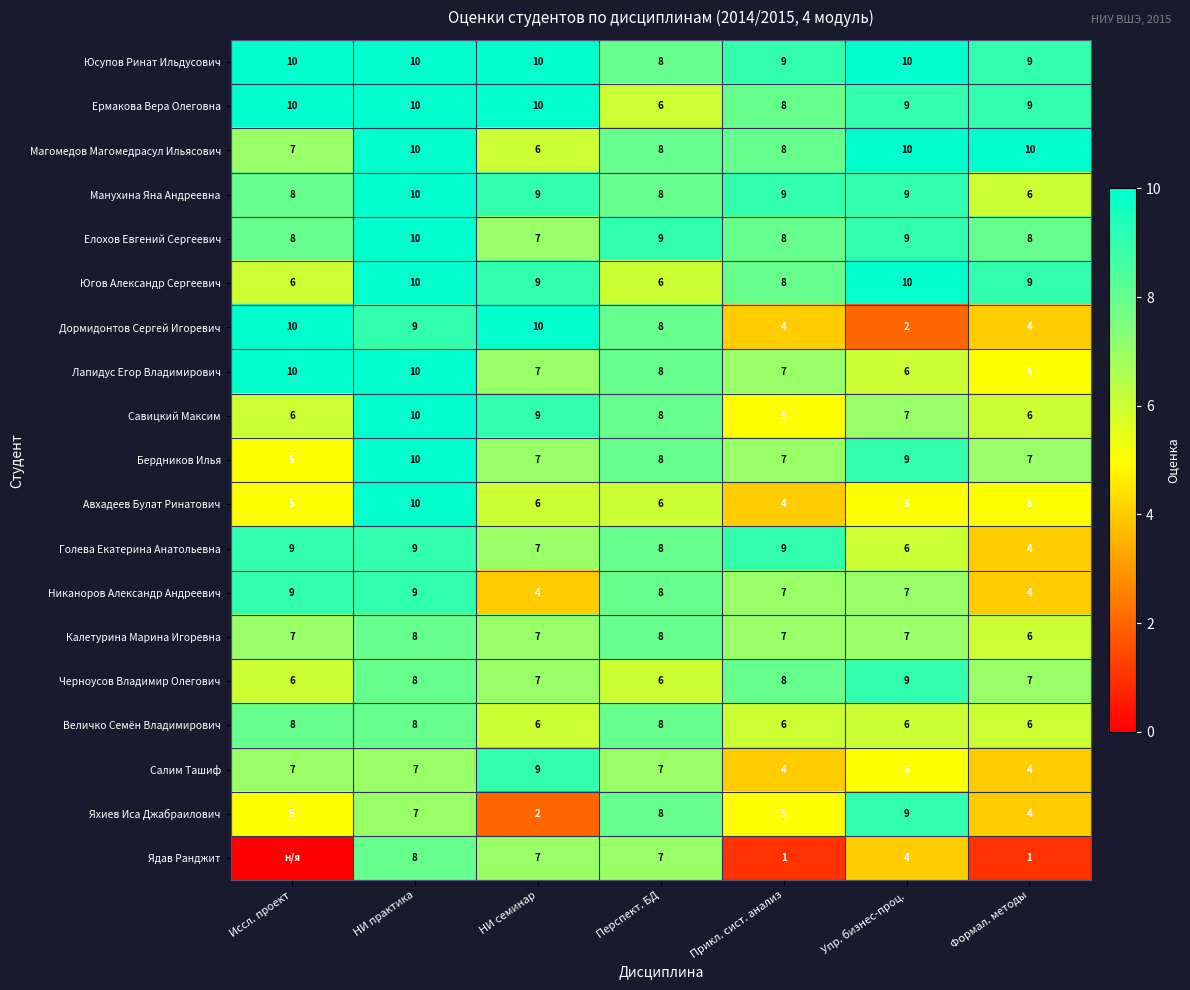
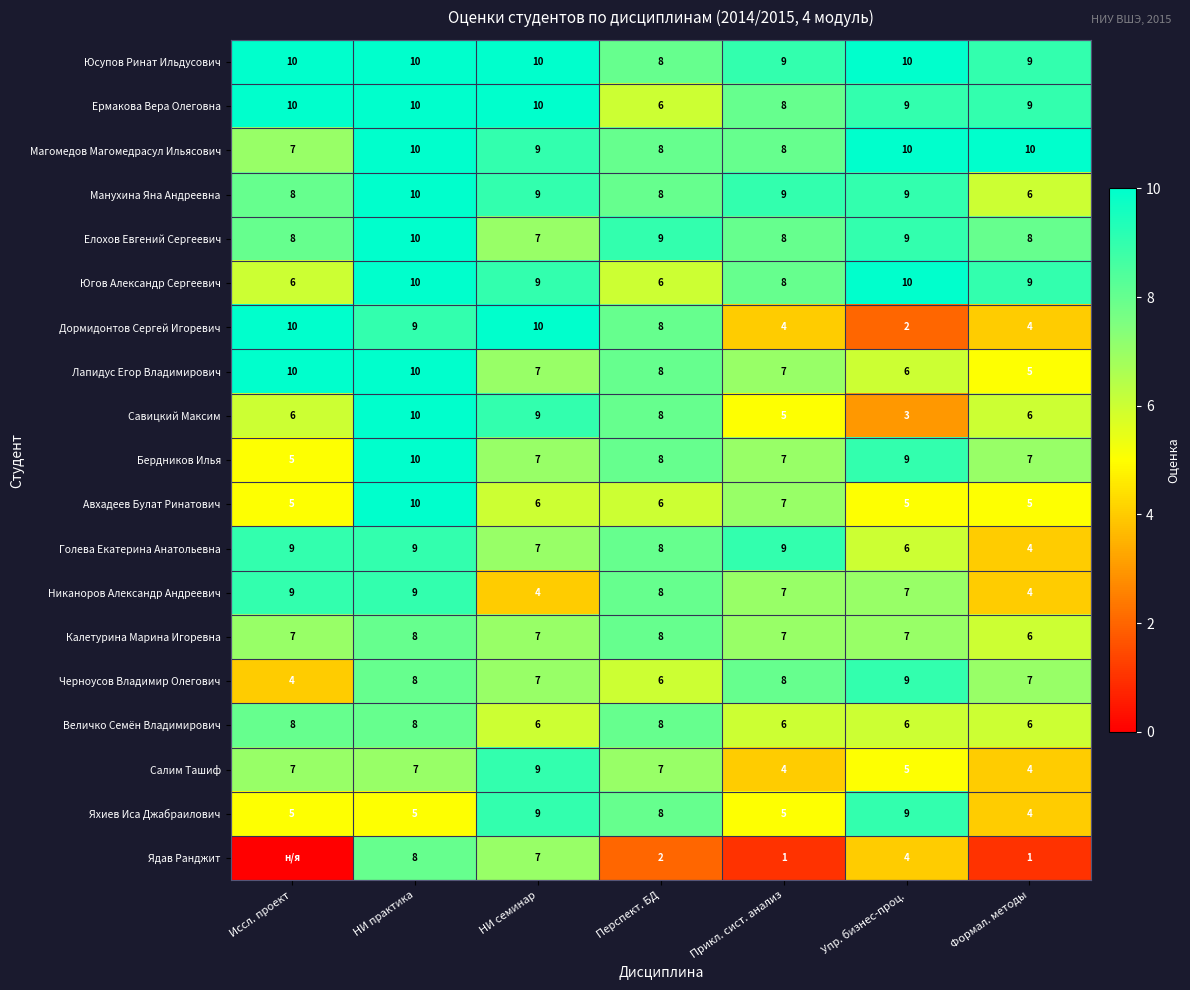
  {
    "Юсупов Ринат Ильдусович": {
      "Иссл. проект": 10,
      "НИ практика": 10,
      "НИ семинар": 10,
      "Перспект. БД": 8,
      "Прикл. сист. анализ": 9,
      "Упр. бизнес-проц.": 10,
      "Формал. методы": 9
    },
    "Ермакова Вера Олеговна": {
      "Иссл. проект": 10,
      "НИ практика": 10,
      "НИ семинар": 10,
      "Перспект. БД": 6,
      "Прикл. сист. анализ": 8,
      "Упр. бизнес-проц.": 9,
      "Формал. методы": 9
    },
    "Магомедов Магомедрасул Ильясович": {
      "Иссл. проект": 7,
      "НИ практика": 10,
-     "НИ семинар": 6,
+     "НИ семинар": 9,
      "Перспект. БД": 8,
      "Прикл. сист. анализ": 8,
      "Упр. бизнес-проц.": 10,
      "Формал. методы": 10
    },
    "Манухина Яна Андреевна": {
      "Иссл. проект": 8,
      "НИ практика": 10,
      "НИ семинар": 9,
      "Перспект. БД": 8,
      "Прикл. сист. анализ": 9,
      "Упр. бизнес-проц.": 9,
      "Формал. методы": 6
    },
    "Елохов Евгений Сергеевич": {
      "Иссл. проект": 8,
      "НИ практика": 10,
      "НИ семинар": 7,
      "Перспект. БД": 9,
      "Прикл. сист. анализ": 8,
      "Упр. бизнес-проц.": 9,
      "Формал. методы": 8
    },
    "Югов Александр Сергеевич": {
      "Иссл. проект": 6,
      "НИ практика": 10,
      "НИ семинар": 9,
      "Перспект. БД": 6,
      "Прикл. сист. анализ": 8,
      "Упр. бизнес-проц.": 10,
      "Формал. методы": 9
    },
    "Дормидонтов Сергей Игоревич": {
      "Иссл. проект": 10,
      "НИ практика": 9,
      "НИ семинар": 10,
      "Перспект. БД": 8,
      "Прикл. сист. анализ": 4,
      "Упр. бизнес-проц.": 2,
      "Формал. методы": 4
    },
    "Лапидус Егор Владимирович": {
      "Иссл. проект": 10,
      "НИ практика": 10,
      "НИ семинар": 7,
      "Перспект. БД": 8,
      "Прикл. сист. анализ": 7,
      "Упр. бизнес-проц.": 6,
      "Формал. методы": 5
    },
    "Савицкий Максим": {
      "Иссл. проект": 6,
      "НИ практика": 10,
      "НИ семинар": 9,
      "Перспект. БД": 8,
      "Прикл. сист. анализ": 5,
-     "Упр. бизнес-проц.": 7,
+     "Упр. бизнес-проц.": 3,
      "Формал. методы": 6
    },
    "Бердников Илья": {
      "Иссл. проект": 5,
      "НИ практика": 10,
      "НИ семинар": 7,
      "Перспект. БД": 8,
      "Прикл. сист. анализ": 7,
      "Упр. бизнес-проц.": 9,
      "Формал. методы": 7
    },
    "Авхадеев Булат Ринатович": {
      "Иссл. проект": 5,
      "НИ практика": 10,
      "НИ семинар": 6,
      "Перспект. БД": 6,
-     "Прикл. сист. анализ": 4,
+     "Прикл. сист. анализ": 7,
      "Упр. бизнес-проц.": 5,
      "Формал. методы": 5
    },
    "Голева Екатерина Анатольевна": {
      "Иссл. проект": 9,
      "НИ практика": 9,
      "НИ семинар": 7,
      "Перспект. БД": 8,
      "Прикл. сист. анализ": 9,
      "Упр. бизнес-проц.": 6,
      "Формал. методы": 4
    },
    "Никаноров Александр Андреевич": {
      "Иссл. проект": 9,
      "НИ практика": 9,
      "НИ семинар": 4,
      "Перспект. БД": 8,
      "Прикл. сист. анализ": 7,
      "Упр. бизнес-проц.": 7,
      "Формал. методы": 4
    },
    "Калетурина Марина Игоревна": {
      "Иссл. проект": 7,
      "НИ практика": 8,
      "НИ семинар": 7,
      "Перспект. БД": 8,
      "Прикл. сист. анализ": 7,
      "Упр. бизнес-проц.": 7,
      "Формал. методы": 6
    },
    "Черноусов Владимир Олегович": {
-     "Иссл. проект": 6,
+     "Иссл. проект": 4,
      "НИ практика": 8,
      "НИ семинар": 7,
      "Перспект. БД": 6,
      "Прикл. сист. анализ": 8,
      "Упр. бизнес-проц.": 9,
      "Формал. методы": 7
    },
    "Величко Семён Владимирович": {
      "Иссл. проект": 8,
      "НИ практика": 8,
      "НИ семинар": 6,
      "Перспект. БД": 8,
      "Прикл. сист. анализ": 6,
      "Упр. бизнес-проц.": 6,
      "Формал. методы": 6
    },
    "Салим Ташиф": {
      "Иссл. проект": 7,
      "НИ практика": 7,
      "НИ семинар": 9,
      "Перспект. БД": 7,
      "Прикл. сист. анализ": 4,
      "Упр. бизнес-проц.": 5,
      "Формал. методы": 4
    },
    "Яхиев Иса Джабраилович": {
      "Иссл. проект": 5,
-     "НИ практика": 7,
-     "НИ семинар": 2,
+     "НИ практика": 5,
+     "НИ семинар": 9,
      "Перспект. БД": 8,
      "Прикл. сист. анализ": 5,
      "Упр. бизнес-проц.": 9,
      "Формал. методы": 4
    },
    "Ядав Ранджит": {
      "НИ практика": 8,
      "НИ семинар": 7,
-     "Перспект. БД": 7,
+     "Перспект. БД": 2,
      "Прикл. сист. анализ": 1,
      "Упр. бизнес-проц.": 4,
      "Формал. методы": 1
    }
  }
